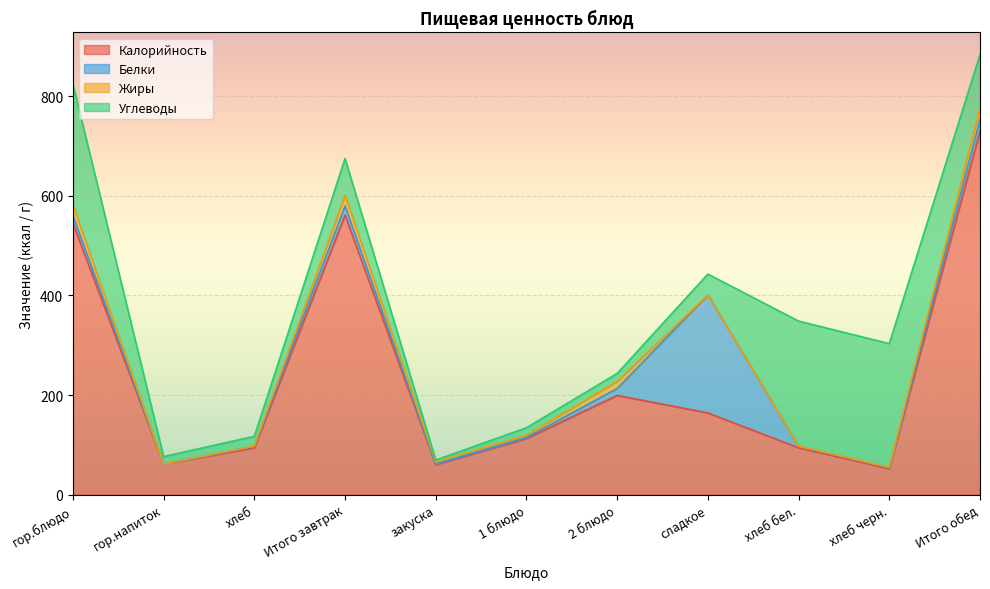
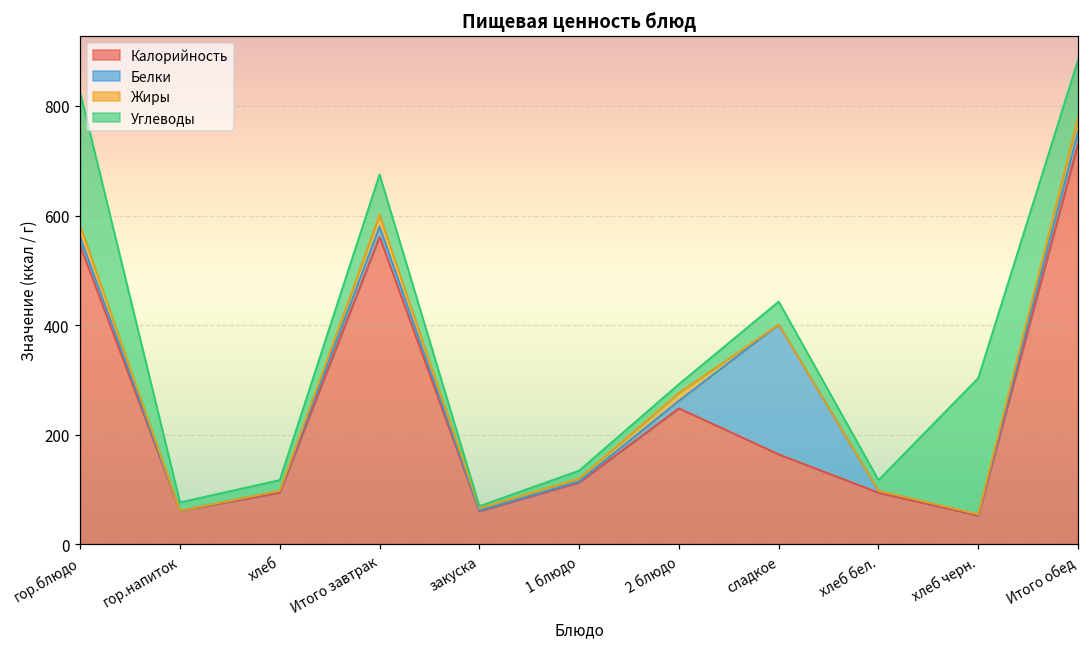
  {
    "Калорийность": {
      "гор.блюдо": 540,
      "Итого завтрак": 560,
-     "2 блюдо": 200,
+     "2 блюдо": 250,
      "сладкое": 160,
      "Итого обед": 730
    },
    "Белки": {
      "гор.блюдо": 20,
      "Итого завтрак": 20,
      "2 блюдо": 10,
      "Итого обед": 20
    },
    "Жиры": {
      "гор.блюдо": 20,
      "Итого завтрак": 20,
      "2 блюдо": 10,
      "Итого обед": 20
    },
    "Углеводы": {
      "гор.блюдо": 240,
      "гор.напиток": 20,
      "хлеб": 20,
      "Итого завтрак": 70,
      "1 блюдо": 10,
      "2 блюдо": 20,
      "сладкое": 40,
-     "хлеб бел.": 250,
+     "хлеб бел.": 20,
      "хлеб черн.": 250,
      "Итого обед": 110
    }
  }
